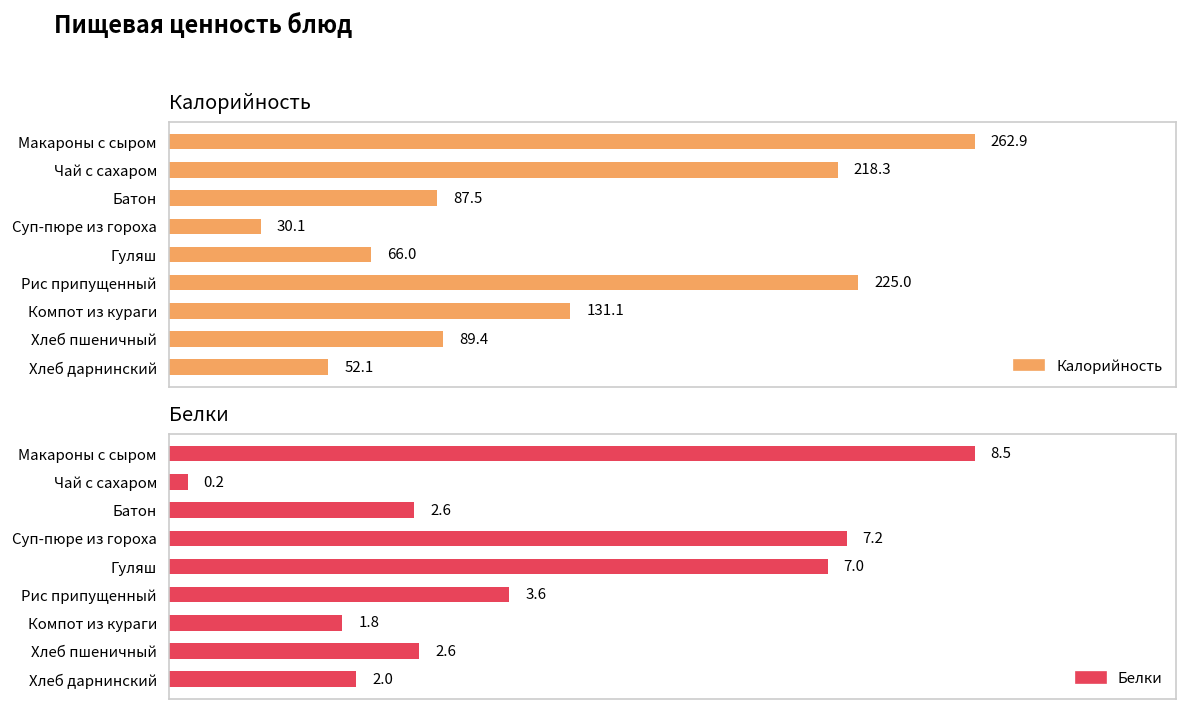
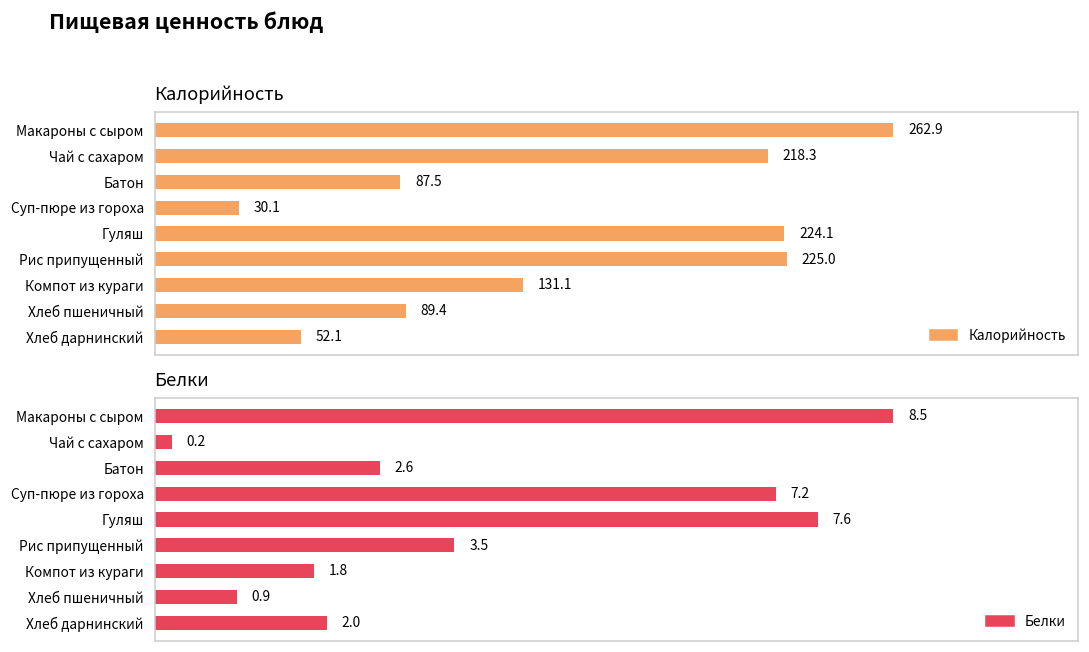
  {
    "Калорийность": {
      "Макароны с сыром": 262.9,
      "Чай с сахаром": 218.3,
      "Батон": 87.5,
      "Суп-пюре из гороха": 30.1,
-     "Гуляш": 66.0,
+     "Гуляш": 224.1,
      "Рис припущенный": 225.0,
      "Компот из кураги": 131.1,
      "Хлеб пшеничный": 89.4,
      "Хлеб дарнинский": 52.1
    },
    "Белки": {
      "Макароны с сыром": 8.5,
      "Чай с сахаром": 0.2,
      "Батон": 2.6,
      "Суп-пюре из гороха": 7.2,
-     "Гуляш": 7.0,
-     "Рис припущенный": 3.6,
+     "Гуляш": 7.6,
+     "Рис припущенный": 3.5,
      "Компот из кураги": 1.8,
-     "Хлеб пшеничный": 2.6,
+     "Хлеб пшеничный": 0.9,
      "Хлеб дарнинский": 2.0
    }
  }
